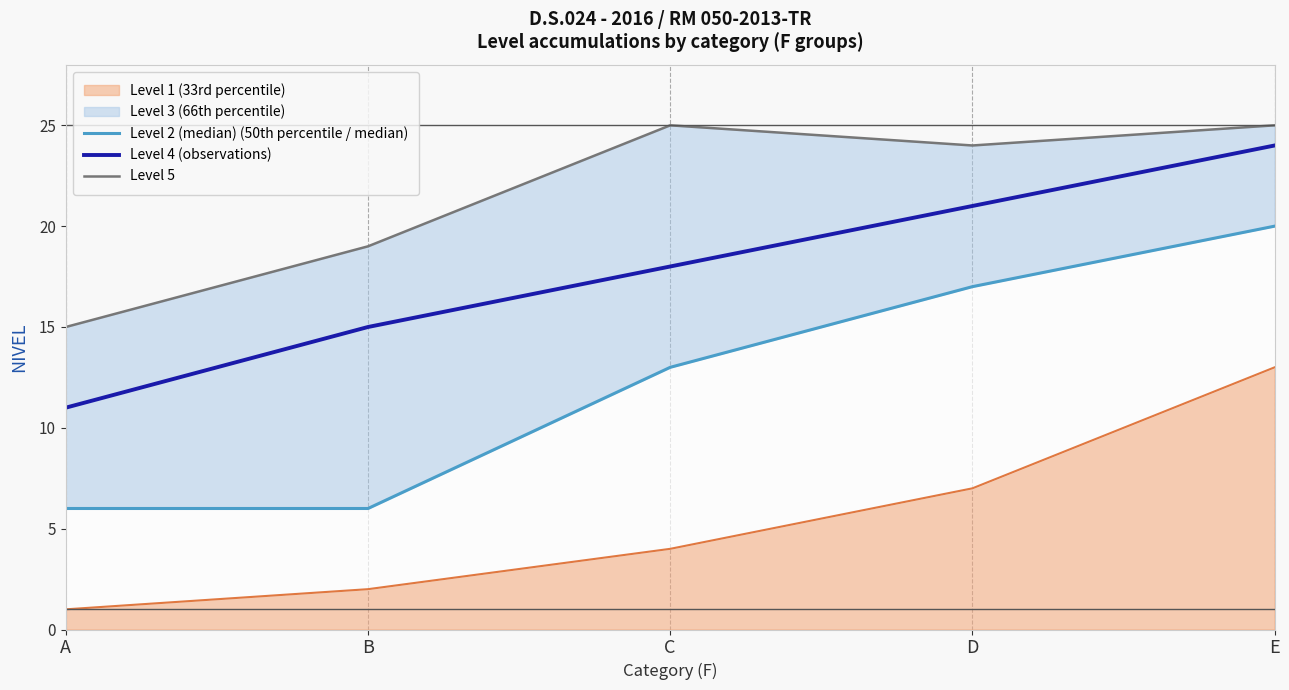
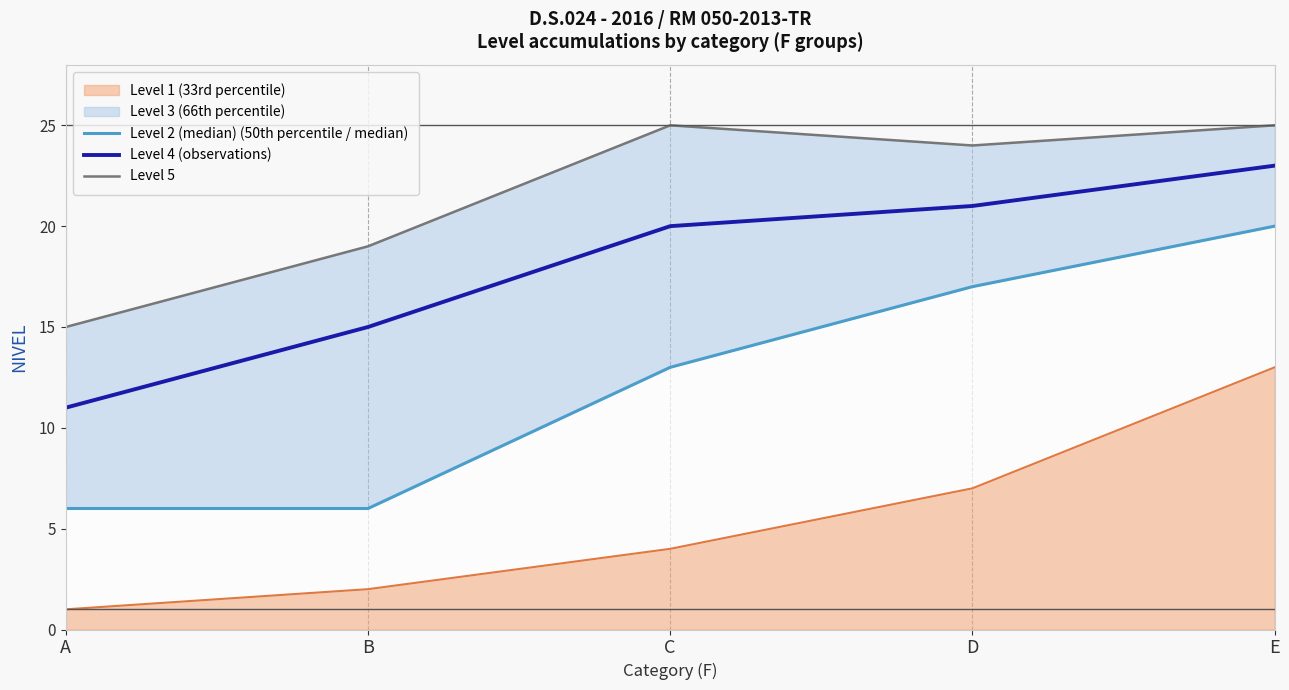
  {
    "Level 1 (33rd percentile)": {
      "A": 1,
      "B": 2,
      "C": 4,
      "D": 7,
      "E": 13
    },
    "Level 2 (median) (50th percentile / median)": {
      "A": 6,
      "B": 6,
      "C": 13,
      "D": 17,
      "E": 20
    },
    "Level 4 (observations)": {
      "A": 11,
      "B": 15,
-     "C": 18,
+     "C": 20,
      "D": 21,
-     "E": 24
+     "E": 23
    },
    "Level 3 (66th percentile)": {
      "A": 15,
      "B": 19,
      "C": 25,
      "D": 24,
      "E": 25
    }
  }
